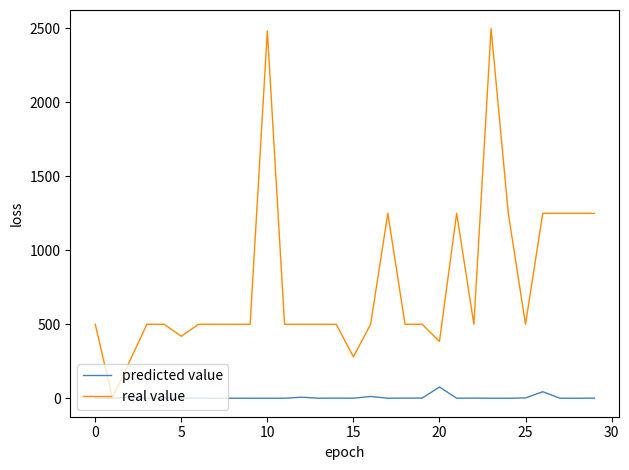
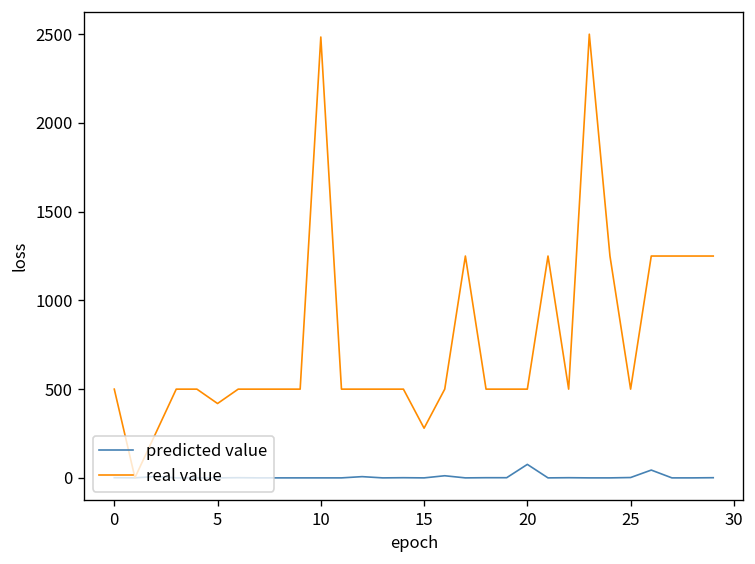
  {
    "predicted value": {
      "10": 0,
      "15": 0,
      "20": 80,
      "25": 0
    },
    "real value": {
      "0": 500,
      "5": 420,
      "10": 2480,
      "15": 280,
-     "20": 380,
+     "20": 500,
      "25": 500
    }
  }
